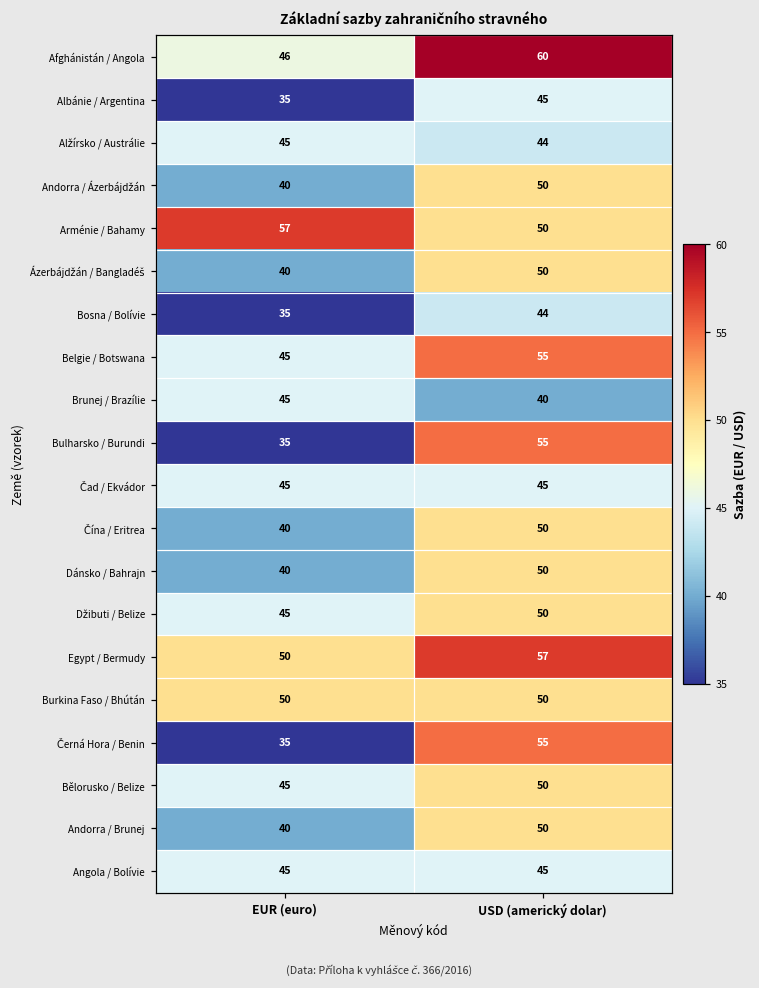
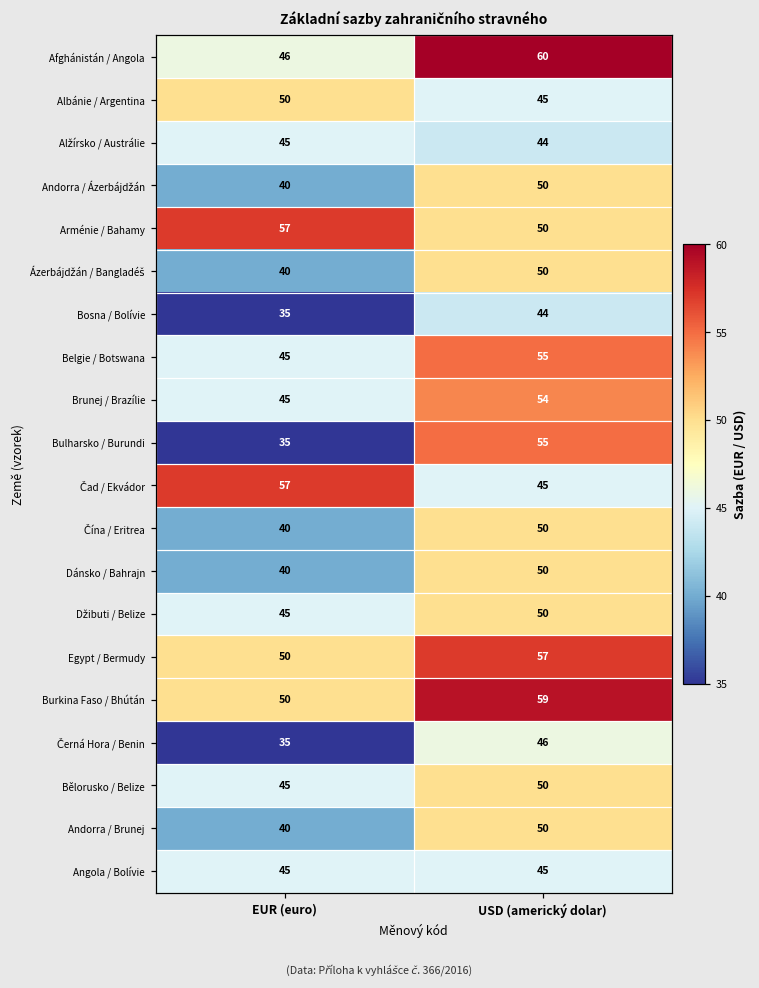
  {
    "Afghánistán / Angola": {
      "EUR (euro)": 46,
      "USD (americký dolar)": 60
    },
    "Albánie / Argentina": {
-     "EUR (euro)": 35,
+     "EUR (euro)": 50,
      "USD (americký dolar)": 45
    },
    "Alžírsko / Austrálie": {
      "EUR (euro)": 45,
      "USD (americký dolar)": 44
    },
    "Andorra / Ázerbájdžán": {
      "EUR (euro)": 40,
      "USD (americký dolar)": 50
    },
    "Arménie / Bahamy": {
      "EUR (euro)": 57,
      "USD (americký dolar)": 50
    },
    "Ázerbájdžán / Bangladéš": {
      "EUR (euro)": 40,
      "USD (americký dolar)": 50
    },
    "Bosna / Bolívie": {
      "EUR (euro)": 35,
      "USD (americký dolar)": 44
    },
    "Belgie / Botswana": {
      "EUR (euro)": 45,
      "USD (americký dolar)": 55
    },
    "Brunej / Brazílie": {
      "EUR (euro)": 45,
-     "USD (americký dolar)": 40
+     "USD (americký dolar)": 54
    },
    "Bulharsko / Burundi": {
      "EUR (euro)": 35,
      "USD (americký dolar)": 55
    },
    "Čad / Ekvádor": {
-     "EUR (euro)": 45,
+     "EUR (euro)": 57,
      "USD (americký dolar)": 45
    },
    "Čína / Eritrea": {
      "EUR (euro)": 40,
      "USD (americký dolar)": 50
    },
    "Dánsko / Bahrajn": {
      "EUR (euro)": 40,
      "USD (americký dolar)": 50
    },
    "Džibuti / Belize": {
      "EUR (euro)": 45,
      "USD (americký dolar)": 50
    },
    "Egypt / Bermudy": {
      "EUR (euro)": 50,
      "USD (americký dolar)": 57
    },
    "Burkina Faso / Bhútán": {
      "EUR (euro)": 50,
-     "USD (americký dolar)": 50
+     "USD (americký dolar)": 59
    },
    "Černá Hora / Benin": {
      "EUR (euro)": 35,
-     "USD (americký dolar)": 55
+     "USD (americký dolar)": 46
    },
    "Bělorusko / Belize": {
      "EUR (euro)": 45,
      "USD (americký dolar)": 50
    },
    "Andorra / Brunej": {
      "EUR (euro)": 40,
      "USD (americký dolar)": 50
    },
    "Angola / Bolívie": {
      "EUR (euro)": 45,
      "USD (americký dolar)": 45
    }
  }
